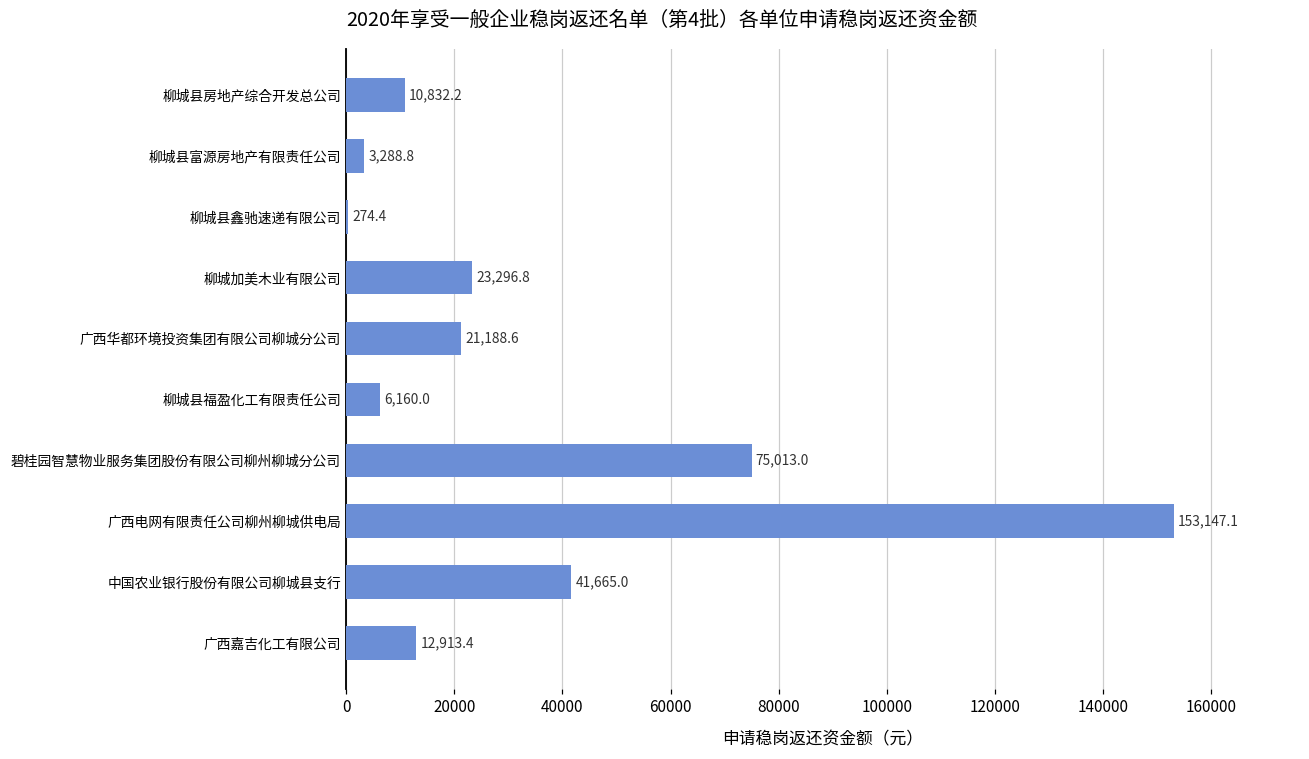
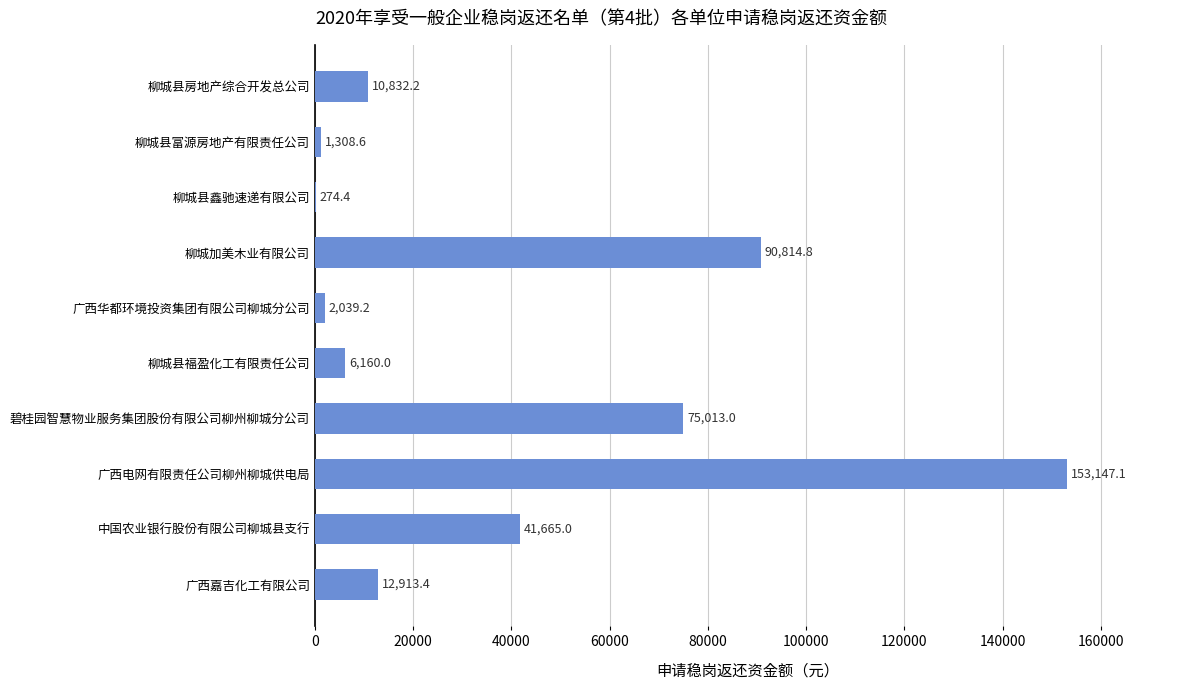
  {
    "柳城县房地产综合开发总公司": "10,832.2",
-   "柳城县富源房地产有限责任公司": "3,288.8",
+   "柳城县富源房地产有限责任公司": "1,308.6",
    "柳城县鑫驰速递有限公司": "274.4",
-   "柳城加美木业有限公司": "23,296.8",
-   "广西华都环境投资集团有限公司柳城分公司": "21,188.6",
+   "柳城加美木业有限公司": "90,814.8",
+   "广西华都环境投资集团有限公司柳城分公司": "2,039.2",
    "柳城县福盈化工有限责任公司": "6,160.0",
    "碧桂园智慧物业服务集团股份有限公司柳州柳城分公司": "75,013.0",
    "广西电网有限责任公司柳州柳城供电局": "153,147.1",
    "中国农业银行股份有限公司柳城县支行": "41,665.0",
    "广西嘉吉化工有限公司": "12,913.4"
  }
